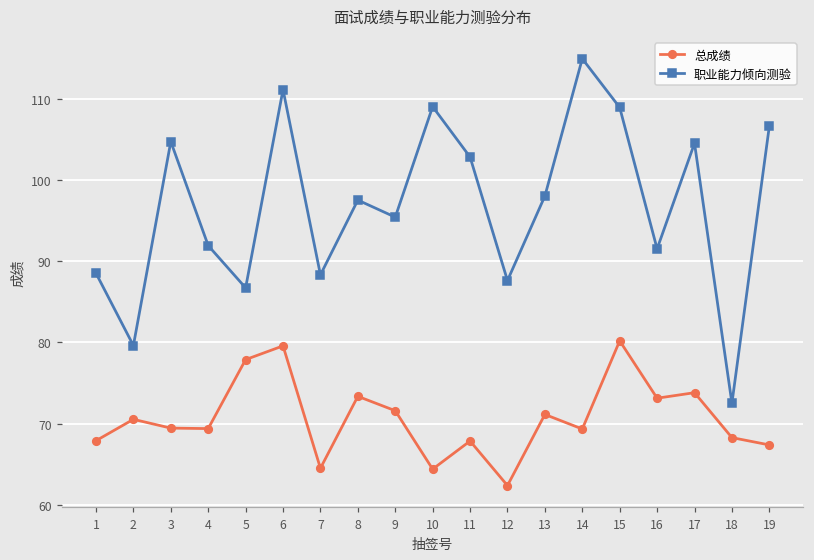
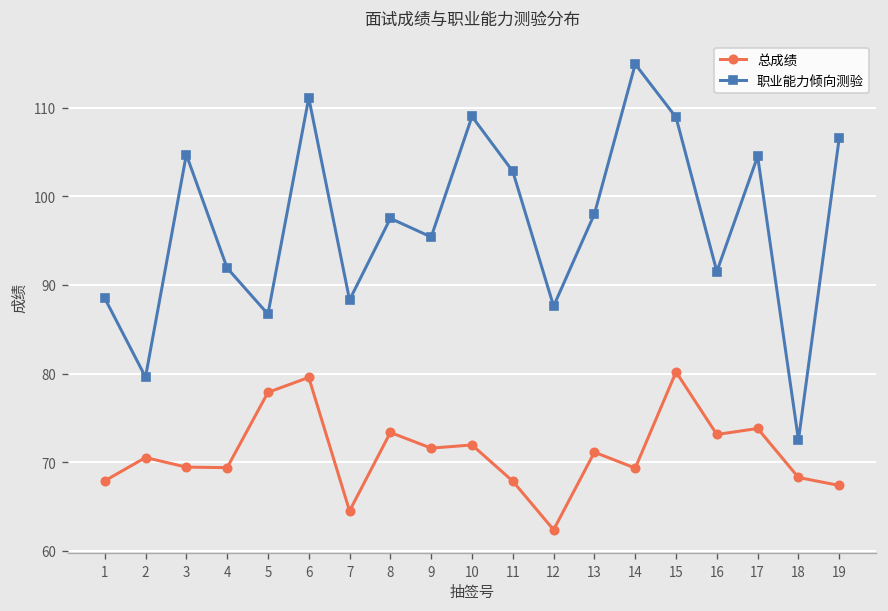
  {
    "总成绩": {
      "1": 68,
      "2": 71,
      "3": 69,
      "4": 69,
      "5": 78,
      "6": 80,
      "7": 65,
      "8": 73,
      "9": 72,
-     "10": 64,
+     "10": 72,
      "11": 68,
      "12": 62,
      "13": 71,
      "14": 69,
      "15": 80,
      "16": 73,
      "17": 74,
      "18": 68,
      "19": 67
    },
    "职业能力倾向测验": {
      "1": 89,
      "2": 80,
      "3": 105,
      "4": 92,
      "5": 87,
      "6": 111,
      "7": 88,
      "8": 98,
      "9": 95,
      "10": 109,
      "11": 103,
      "12": 88,
      "13": 98,
      "14": 115,
      "15": 109,
      "16": 92,
      "17": 105,
      "18": 73,
      "19": 107
    }
  }
